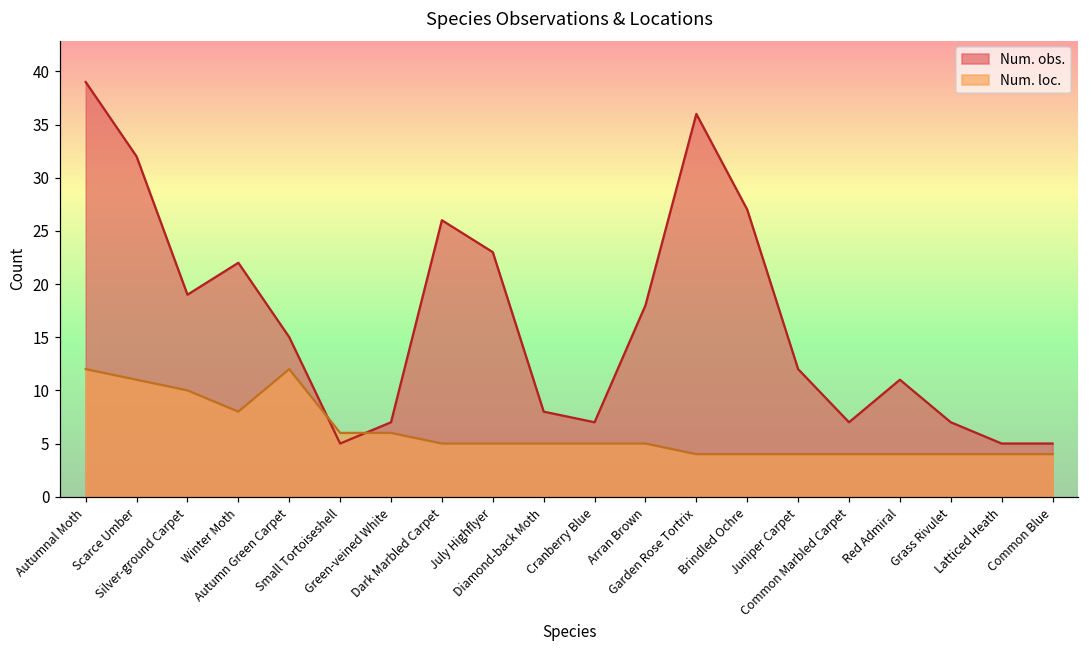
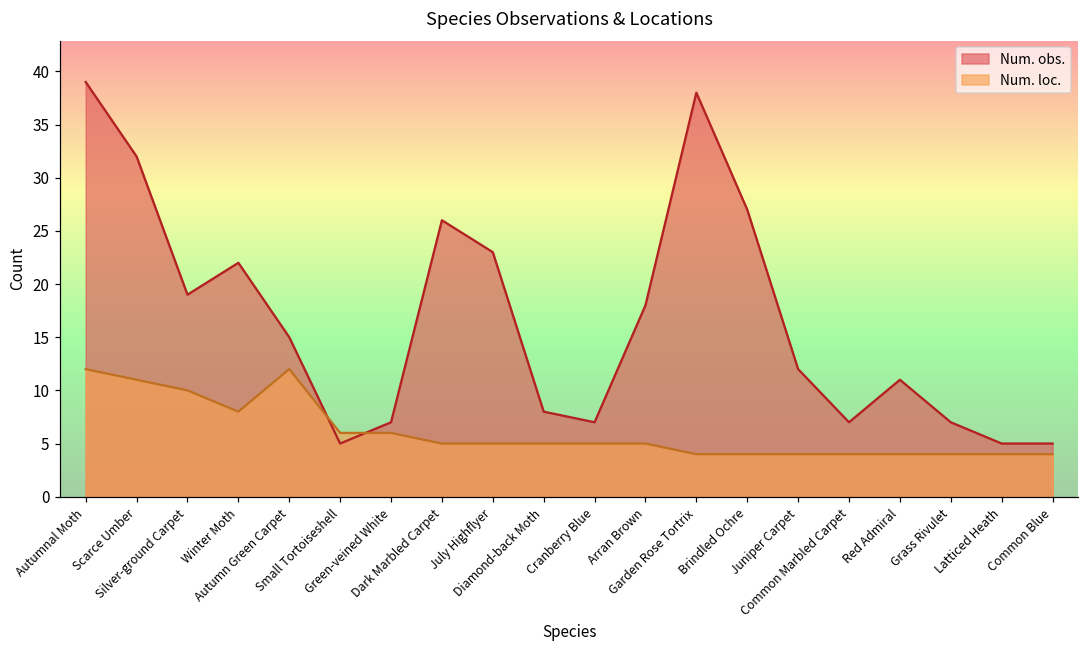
  {
    "Num. obs.": {
      "Autumnal Moth": 39,
      "Scarce Umber": 32,
      "Silver-ground Carpet": 19,
      "Winter Moth": 22,
      "Autumn Green Carpet": 15,
      "Small Tortoiseshell": 5,
      "Green-veined White": 7,
      "Dark Marbled Carpet": 26,
      "July Highflyer": 23,
      "Diamond-back Moth": 8,
      "Cranberry Blue": 7,
      "Arran Brown": 18,
-     "Garden Rose Tortrix": 36,
+     "Garden Rose Tortrix": 38,
      "Brindled Ochre": 27,
      "Juniper Carpet": 12,
      "Common Marbled Carpet": 7,
      "Red Admiral": 11,
      "Grass Rivulet": 7,
      "Latticed Heath": 5,
      "Common Blue": 5
    },
    "Num. loc.": {
      "Autumnal Moth": 12,
      "Scarce Umber": 11,
      "Silver-ground Carpet": 10,
      "Winter Moth": 8,
      "Autumn Green Carpet": 12,
      "Small Tortoiseshell": 6,
      "Green-veined White": 6,
      "Dark Marbled Carpet": 5,
      "July Highflyer": 5,
      "Diamond-back Moth": 5,
      "Cranberry Blue": 5,
      "Arran Brown": 5,
      "Garden Rose Tortrix": 4,
      "Brindled Ochre": 4,
      "Juniper Carpet": 4,
      "Common Marbled Carpet": 4,
      "Red Admiral": 4,
      "Grass Rivulet": 4,
      "Latticed Heath": 4,
      "Common Blue": 4
    }
  }
